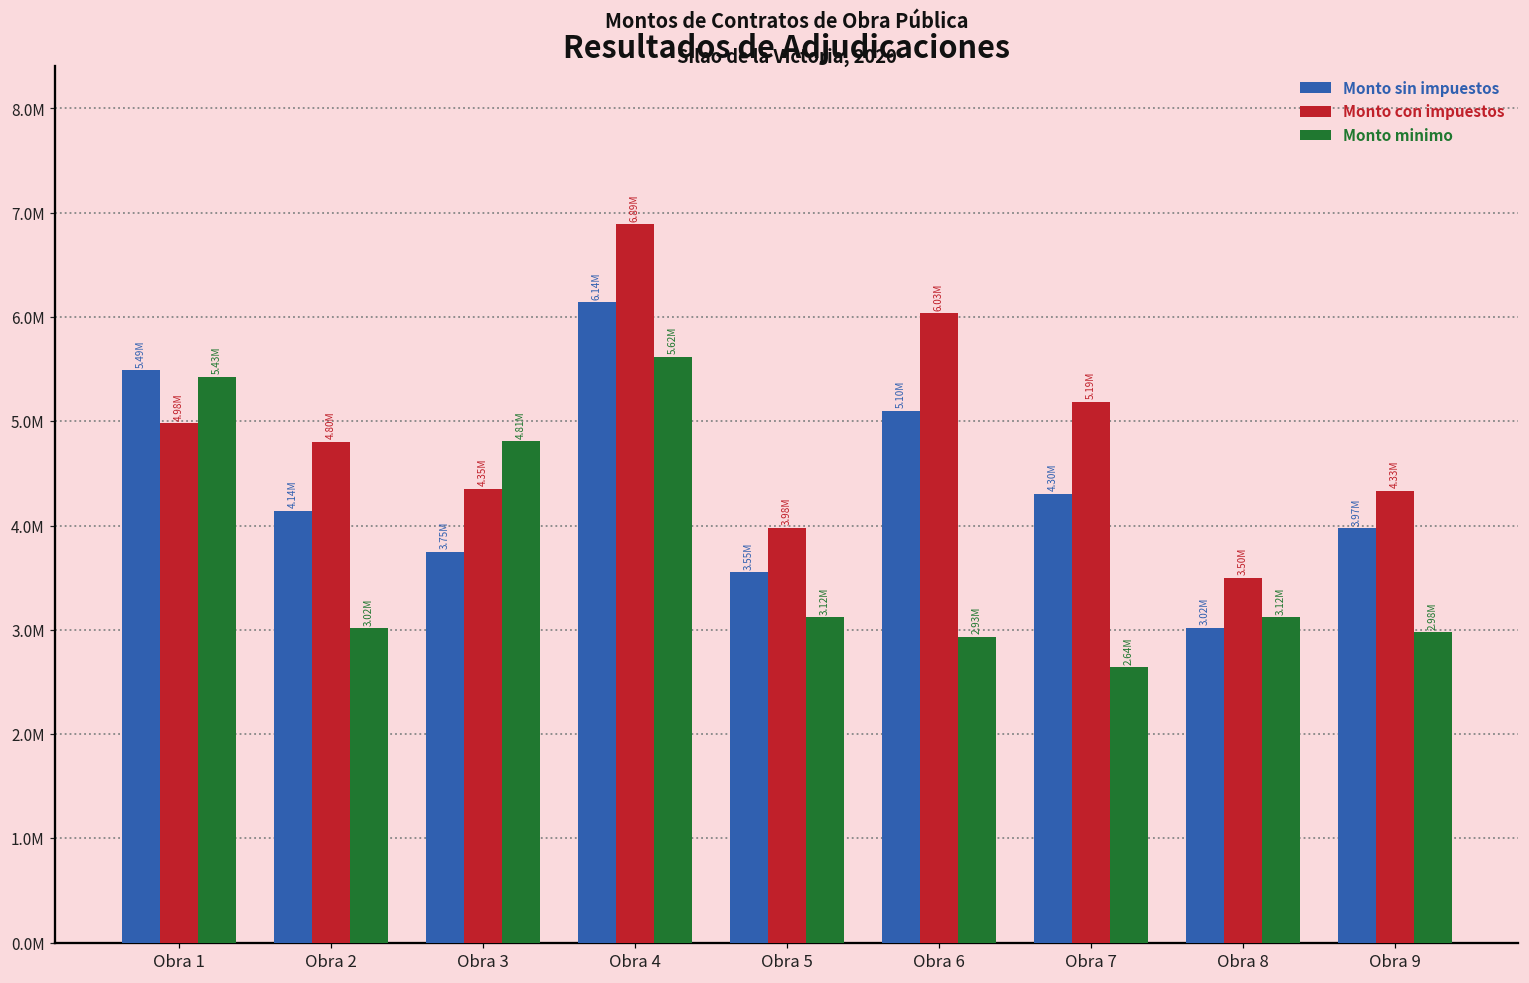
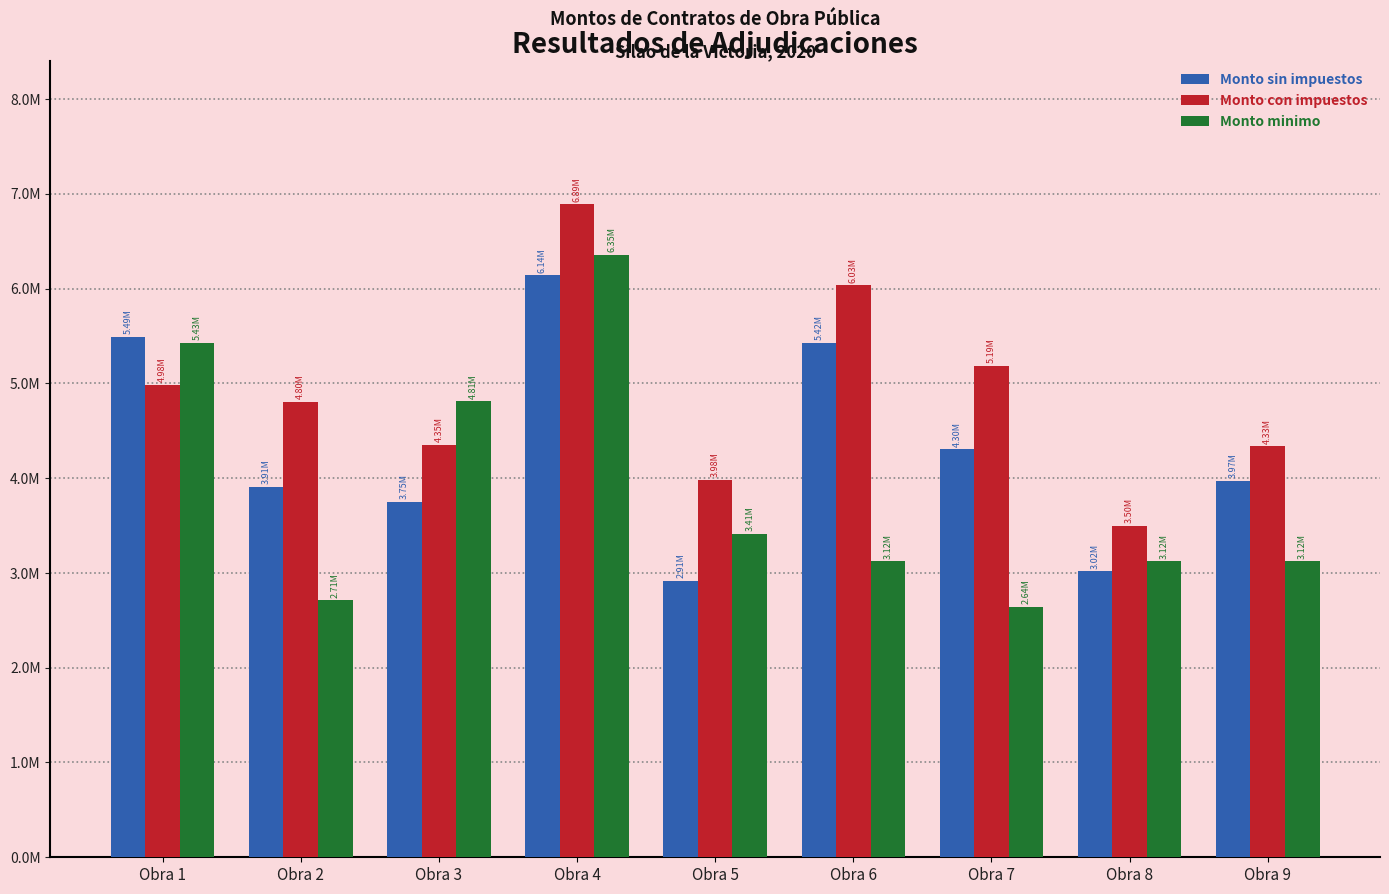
  {
    "Monto sin impuestos": {
      "Obra 1": "5.49M",
-     "Obra 2": "4.14M",
+     "Obra 2": "3.91M",
      "Obra 3": "3.75M",
      "Obra 4": "6.14M",
-     "Obra 5": "3.55M",
-     "Obra 6": "5.10M",
+     "Obra 5": "2.91M",
+     "Obra 6": "5.42M",
      "Obra 7": "4.30M",
      "Obra 8": "3.02M",
      "Obra 9": "3.97M"
    },
    "Monto con impuestos": {
      "Obra 1": "4.98M",
      "Obra 2": "4.80M",
      "Obra 3": "4.35M",
      "Obra 4": "6.89M",
      "Obra 5": "3.98M",
      "Obra 6": "6.03M",
      "Obra 7": "5.19M",
      "Obra 8": "3.50M",
      "Obra 9": "4.33M"
    },
    "Monto minimo": {
      "Obra 1": "5.43M",
-     "Obra 2": "3.02M",
+     "Obra 2": "2.71M",
      "Obra 3": "4.81M",
-     "Obra 4": "5.62M",
-     "Obra 5": "3.12M",
-     "Obra 6": "2.93M",
+     "Obra 4": "6.35M",
+     "Obra 5": "3.41M",
+     "Obra 6": "3.12M",
      "Obra 7": "2.64M",
      "Obra 8": "3.12M",
-     "Obra 9": "2.98M"
+     "Obra 9": "3.12M"
    }
  }
